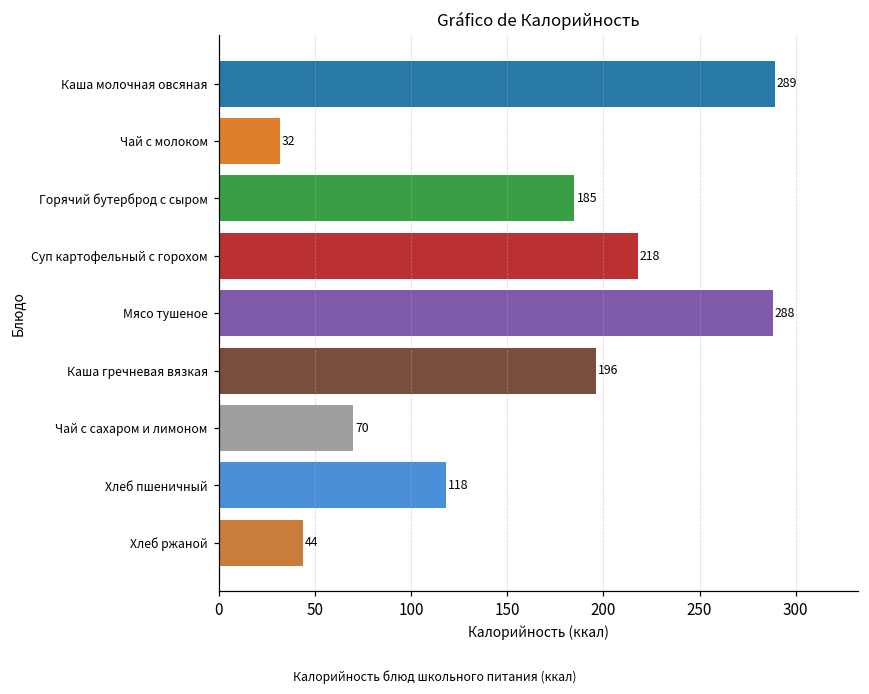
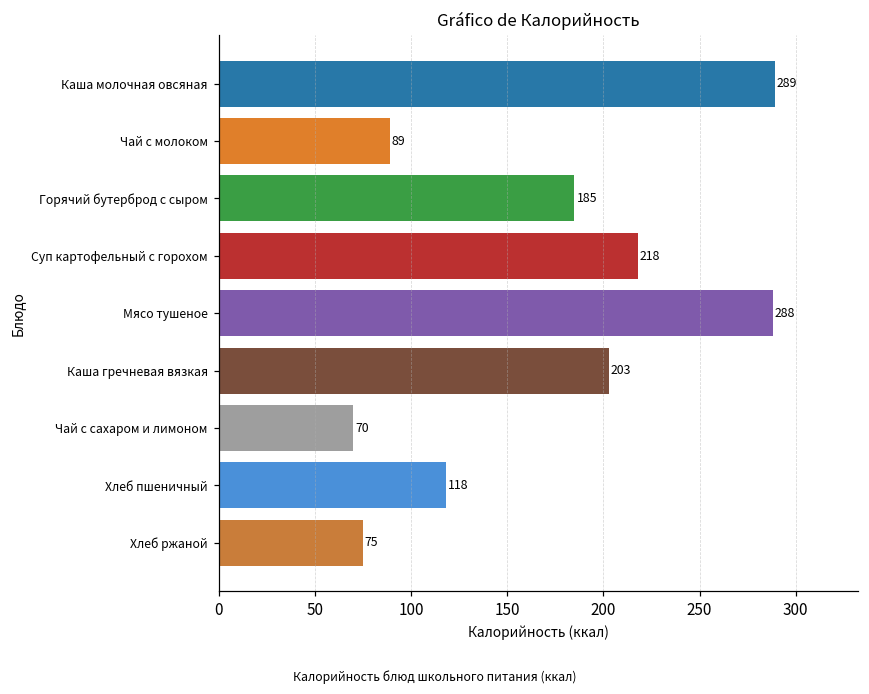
  {
    "Каша молочная овсяная": 289,
-   "Чай с молоком": 32,
+   "Чай с молоком": 89,
    "Горячий бутерброд с сыром": 185,
    "Суп картофельный с горохом": 218,
    "Мясо тушеное": 288,
-   "Каша гречневая вязкая": 196,
+   "Каша гречневая вязкая": 203,
    "Чай с сахаром и лимоном": 70,
    "Хлеб пшеничный": 118,
-   "Хлеб ржаной": 44
+   "Хлеб ржаной": 75
  }
